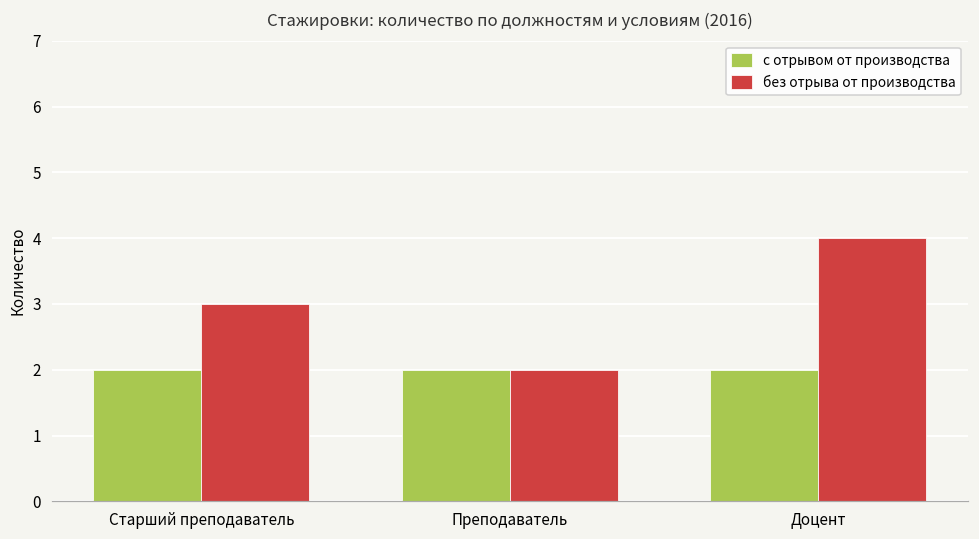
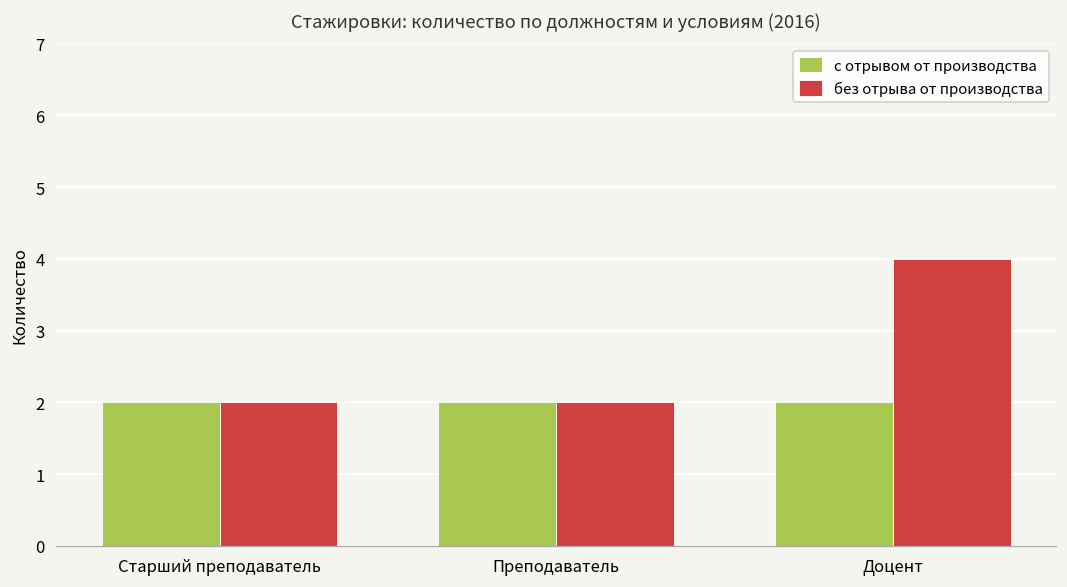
  {
    "с отрывом от производства": {
      "Старший преподаватель": 2,
      "Преподаватель": 2,
      "Доцент": 2
    },
    "без отрыва от производства": {
-     "Старший преподаватель": 3,
+     "Старший преподаватель": 2,
      "Преподаватель": 2,
      "Доцент": 4
    }
  }
